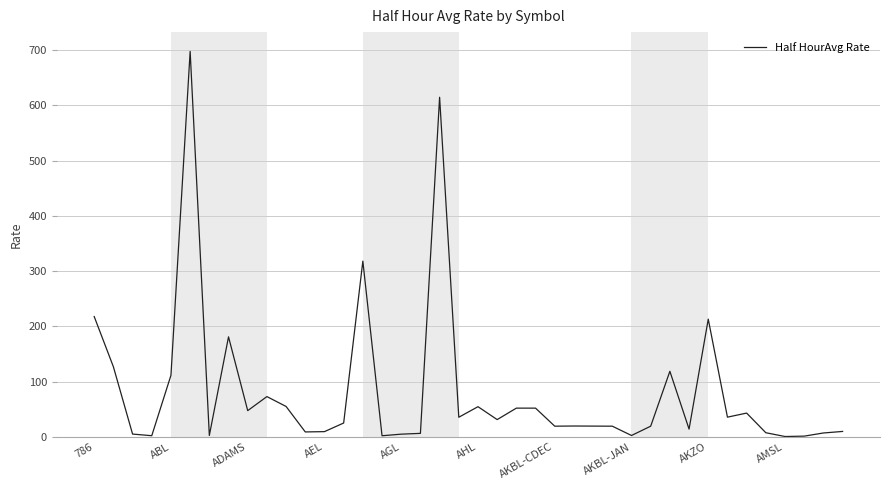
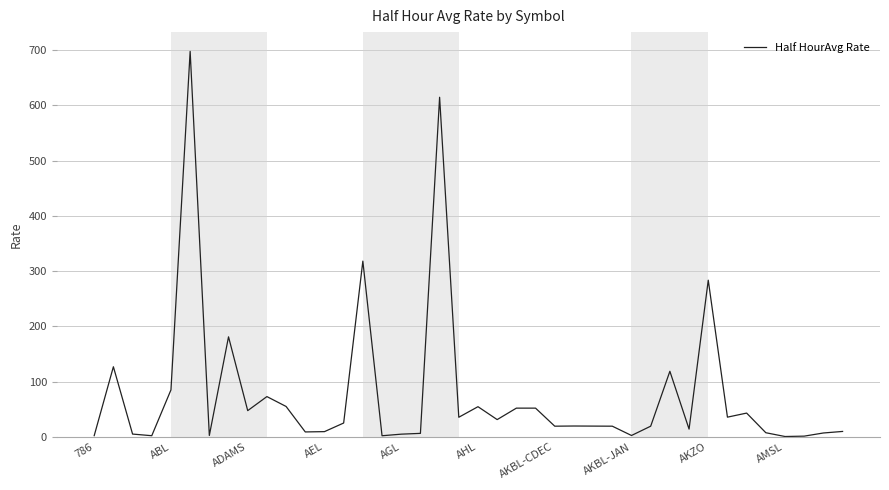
  {
-   "786": 220,
-   "ABL": 110,
+   "786": 0,
+   "ABL": 80,
    "ADAMS": 50,
    "AEL": 10,
    "AGL": 0,
    "AHL": 50,
    "AKBL-CDEC": 20,
    "AKBL-JAN": 0,
-   "AKZO": 210,
+   "AKZO": 280,
    "AMSL": 0
  }
